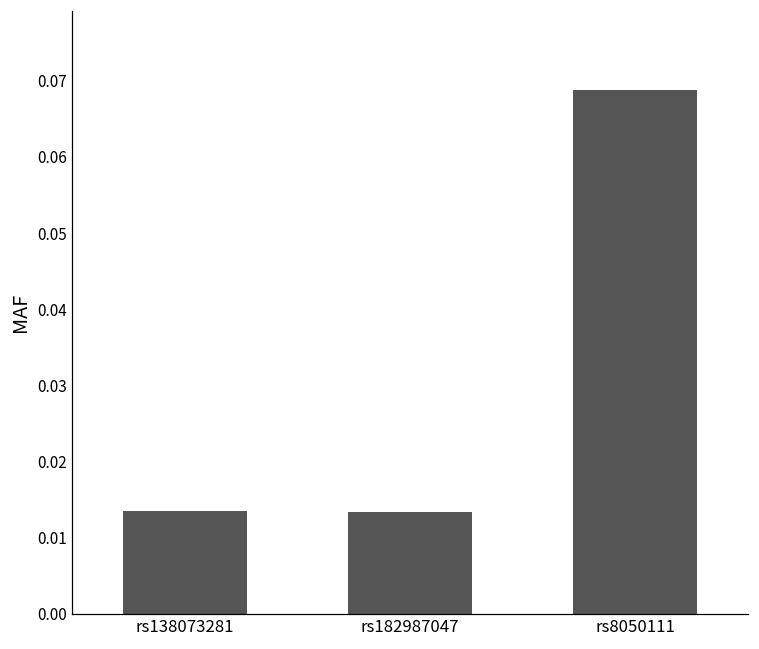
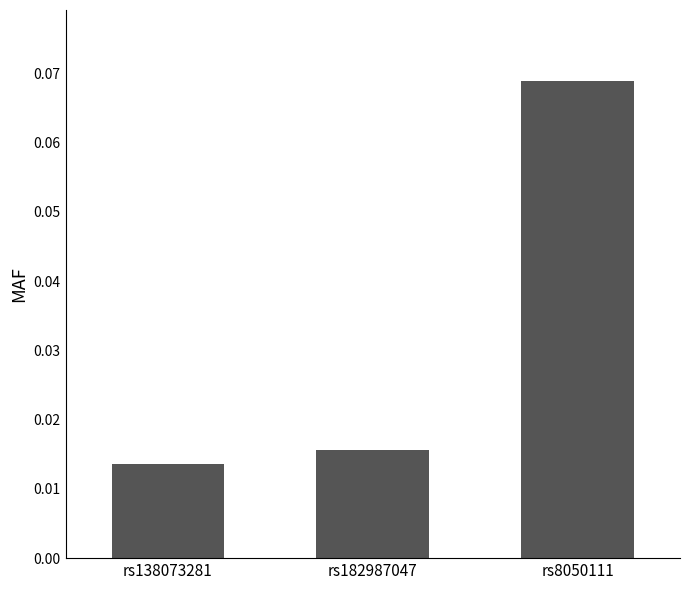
  {
    "rs138073281": 0.014,
-   "rs182987047": 0.013,
+   "rs182987047": 0.016,
    "rs8050111": 0.069
  }
